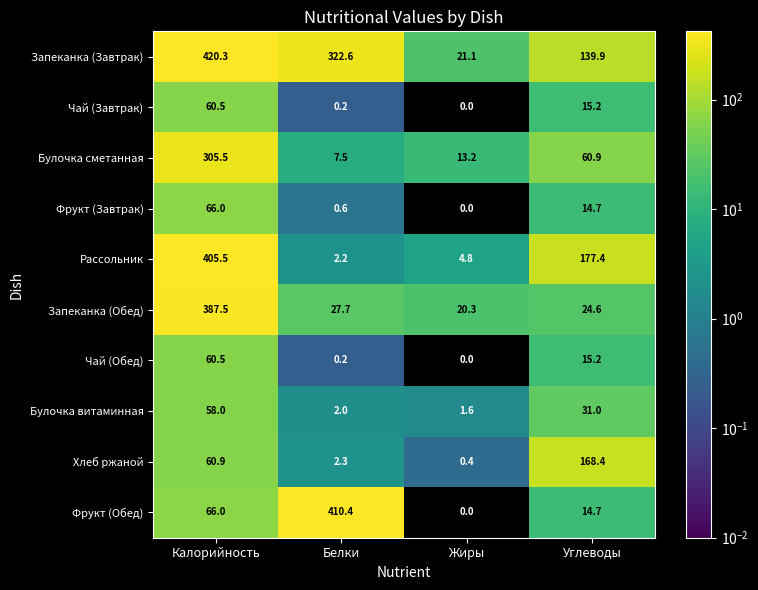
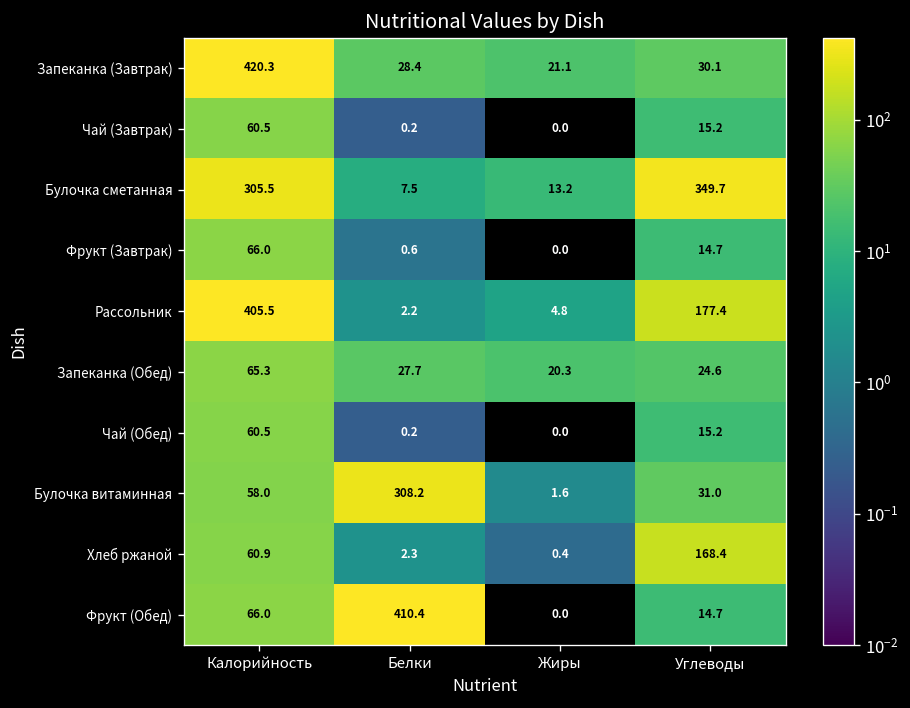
  {
    "Запеканка (Завтрак)": {
      "Калорийность": 420.3,
-     "Белки": 322.6,
+     "Белки": 28.4,
      "Жиры": 21.1,
-     "Углеводы": 139.9
+     "Углеводы": 30.1
    },
    "Чай (Завтрак)": {
      "Калорийность": 60.5,
      "Белки": 0.2,
      "Жиры": 0.0,
      "Углеводы": 15.2
    },
    "Булочка сметанная": {
      "Калорийность": 305.5,
      "Белки": 7.5,
      "Жиры": 13.2,
-     "Углеводы": 60.9
+     "Углеводы": 349.7
    },
    "Фрукт (Завтрак)": {
      "Калорийность": 66.0,
      "Белки": 0.6,
      "Жиры": 0.0,
      "Углеводы": 14.7
    },
    "Рассольник": {
      "Калорийность": 405.5,
      "Белки": 2.2,
      "Жиры": 4.8,
      "Углеводы": 177.4
    },
    "Запеканка (Обед)": {
-     "Калорийность": 387.5,
+     "Калорийность": 65.3,
      "Белки": 27.7,
      "Жиры": 20.3,
      "Углеводы": 24.6
    },
    "Чай (Обед)": {
      "Калорийность": 60.5,
      "Белки": 0.2,
      "Жиры": 0.0,
      "Углеводы": 15.2
    },
    "Булочка витаминная": {
      "Калорийность": 58.0,
-     "Белки": 2.0,
+     "Белки": 308.2,
      "Жиры": 1.6,
      "Углеводы": 31.0
    },
    "Хлеб ржаной": {
      "Калорийность": 60.9,
      "Белки": 2.3,
      "Жиры": 0.4,
      "Углеводы": 168.4
    },
    "Фрукт (Обед)": {
      "Калорийность": 66.0,
      "Белки": 410.4,
      "Жиры": 0.0,
      "Углеводы": 14.7
    }
  }
